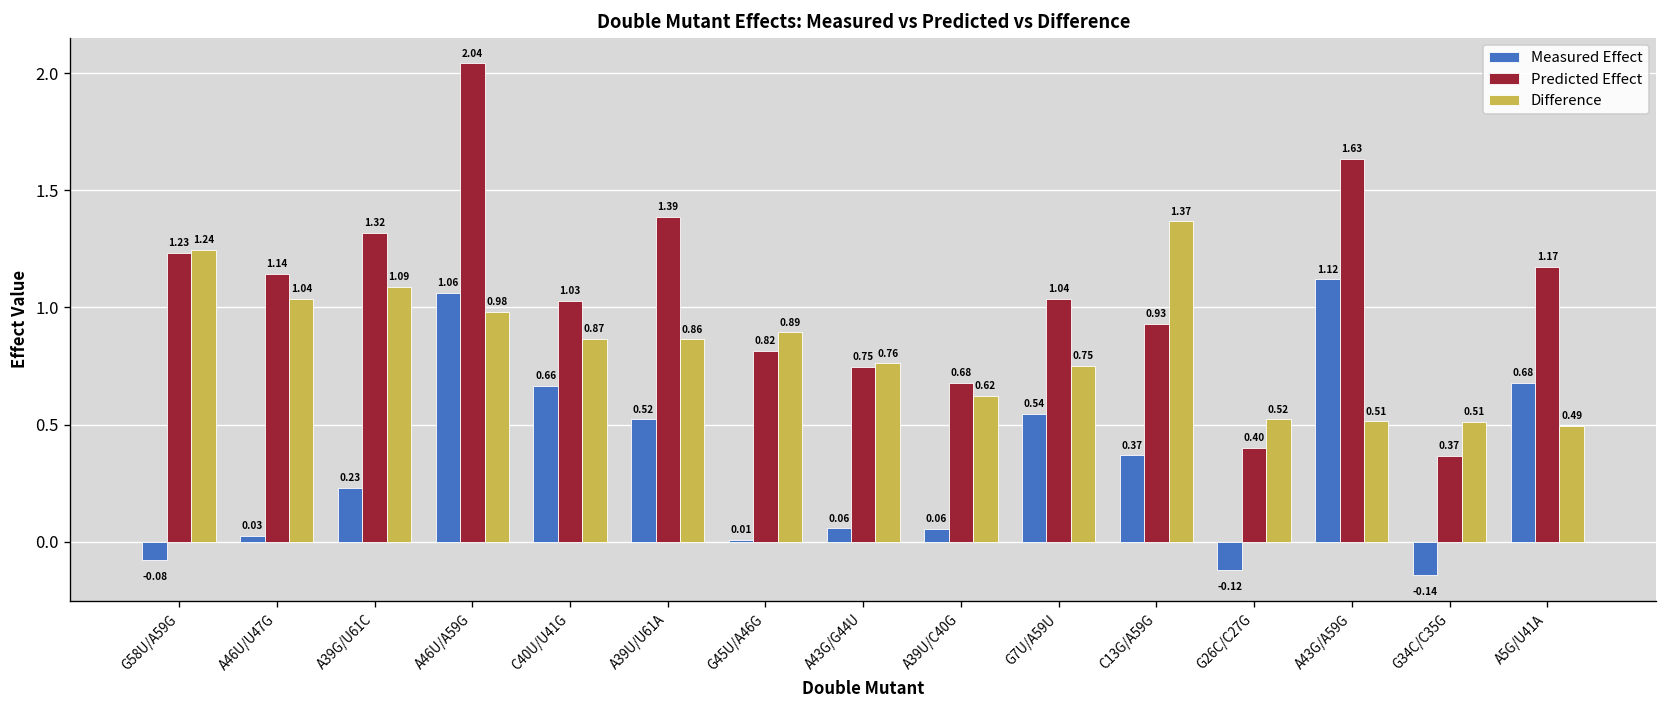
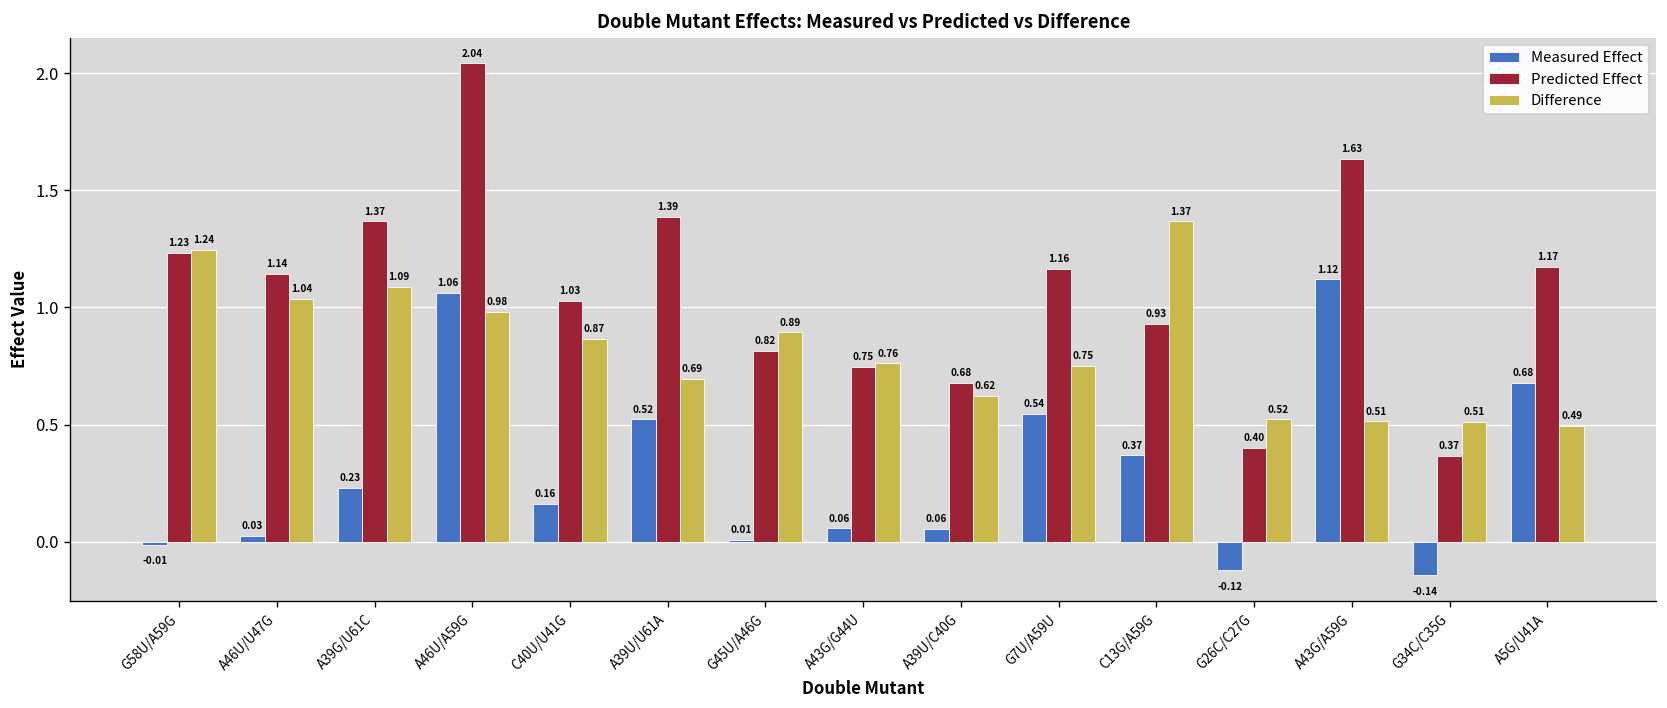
  {
    "Measured Effect": {
-     "G58U/A59G": -0.08,
+     "G58U/A59G": -0.01,
      "A46U/U47G": 0.03,
      "A39G/U61C": 0.23,
      "A46U/A59G": 1.06,
-     "C40U/U41G": 0.66,
+     "C40U/U41G": 0.16,
      "A39U/U61A": 0.52,
      "G45U/A46G": 0.01,
      "A43G/G44U": 0.06,
      "A39U/C40G": 0.06,
      "G7U/A59U": 0.54,
      "C13G/A59G": 0.37,
      "G26C/C27G": -0.12,
      "A43G/A59G": 1.12,
      "G34C/C35G": -0.14,
      "A5G/U41A": 0.68
    },
    "Predicted Effect": {
      "G58U/A59G": 1.23,
      "A46U/U47G": 1.14,
-     "A39G/U61C": 1.32,
+     "A39G/U61C": 1.37,
      "A46U/A59G": 2.04,
      "C40U/U41G": 1.03,
      "A39U/U61A": 1.39,
      "G45U/A46G": 0.82,
      "A43G/G44U": 0.75,
      "A39U/C40G": 0.68,
-     "G7U/A59U": 1.04,
+     "G7U/A59U": 1.16,
      "C13G/A59G": 0.93,
      "G26C/C27G": 0.40,
      "A43G/A59G": 1.63,
      "G34C/C35G": 0.37,
      "A5G/U41A": 1.17
    },
    "Difference": {
      "G58U/A59G": 1.24,
      "A46U/U47G": 1.04,
      "A39G/U61C": 1.09,
      "A46U/A59G": 0.98,
      "C40U/U41G": 0.87,
-     "A39U/U61A": 0.86,
+     "A39U/U61A": 0.69,
      "G45U/A46G": 0.89,
      "A43G/G44U": 0.76,
      "A39U/C40G": 0.62,
      "G7U/A59U": 0.75,
      "C13G/A59G": 1.37,
      "G26C/C27G": 0.52,
      "A43G/A59G": 0.51,
      "G34C/C35G": 0.51,
      "A5G/U41A": 0.49
    }
  }
